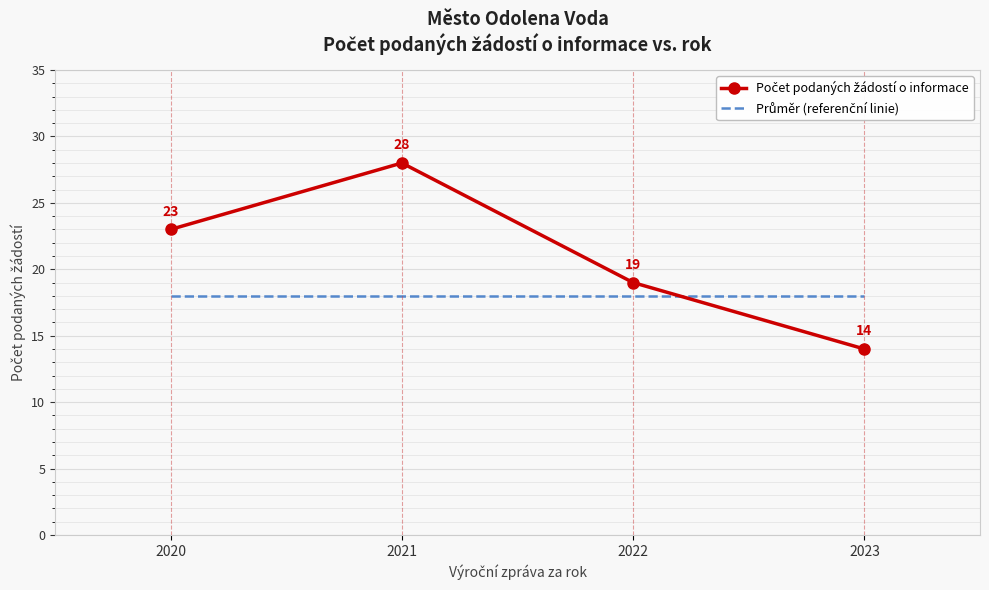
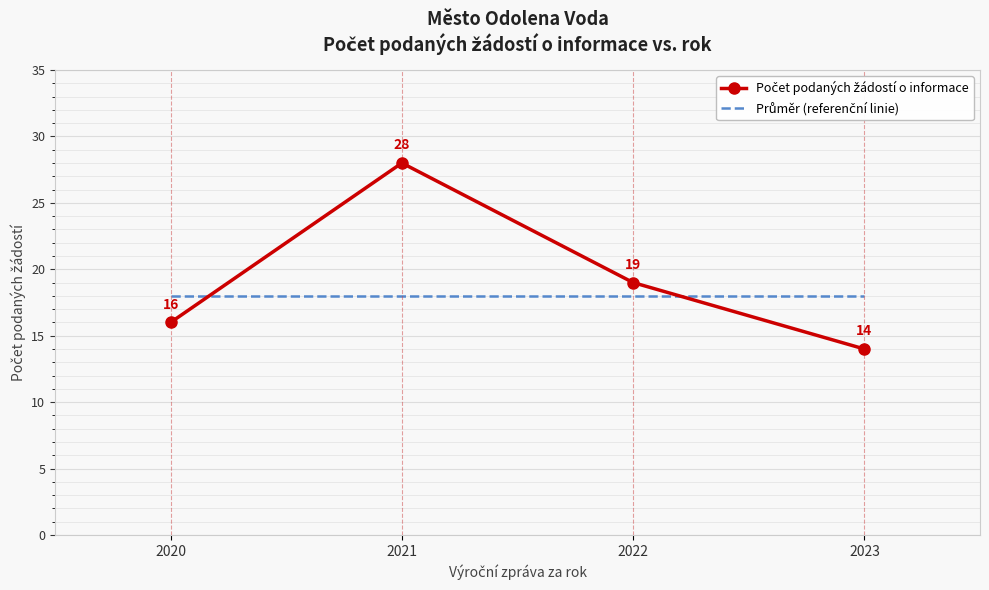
  {
    "Počet podaných žádostí o informace": {
-     "2020": 23,
+     "2020": 16,
      "2021": 28,
      "2022": 19,
      "2023": 14
    },
    "Průměr (referenční linie)": {
      "2021": 18.0,
      "2022": 18.0,
      "2023": 18.0
    }
  }
